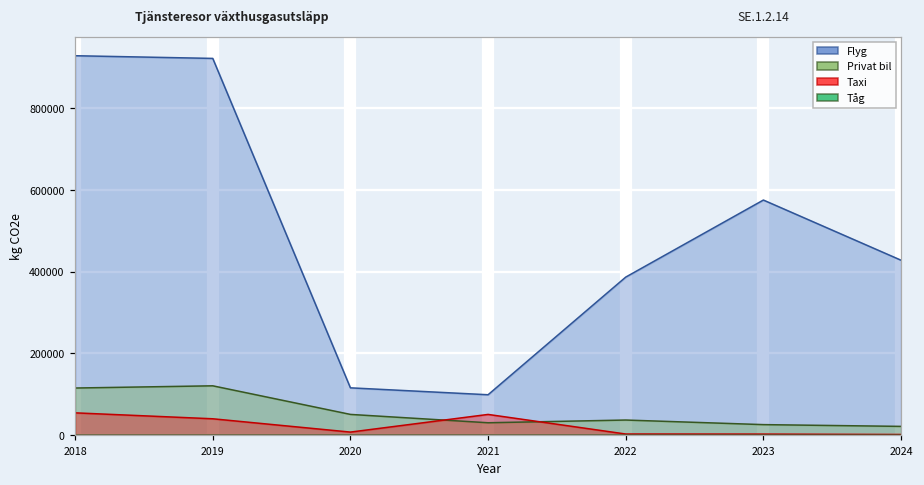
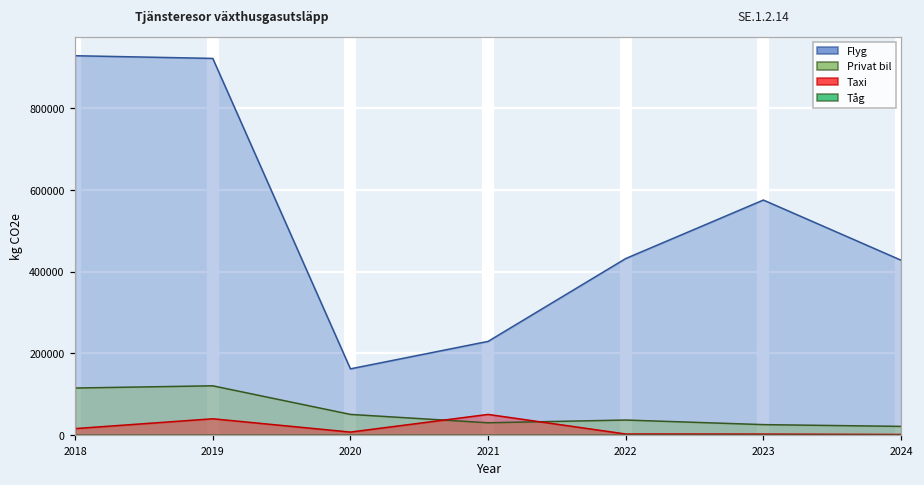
  {
    "Flyg": {
      "2018": 930000,
      "2019": 920000,
-     "2020": 120000,
-     "2021": 100000,
-     "2022": 390000,
+     "2020": 160000,
+     "2021": 230000,
+     "2022": 430000,
      "2023": 580000,
      "2024": 430000
    },
    "Taxi": {
-     "2018": 50000,
+     "2018": 20000,
      "2019": 40000,
      "2020": 10000,
      "2021": 50000
    }
  }
